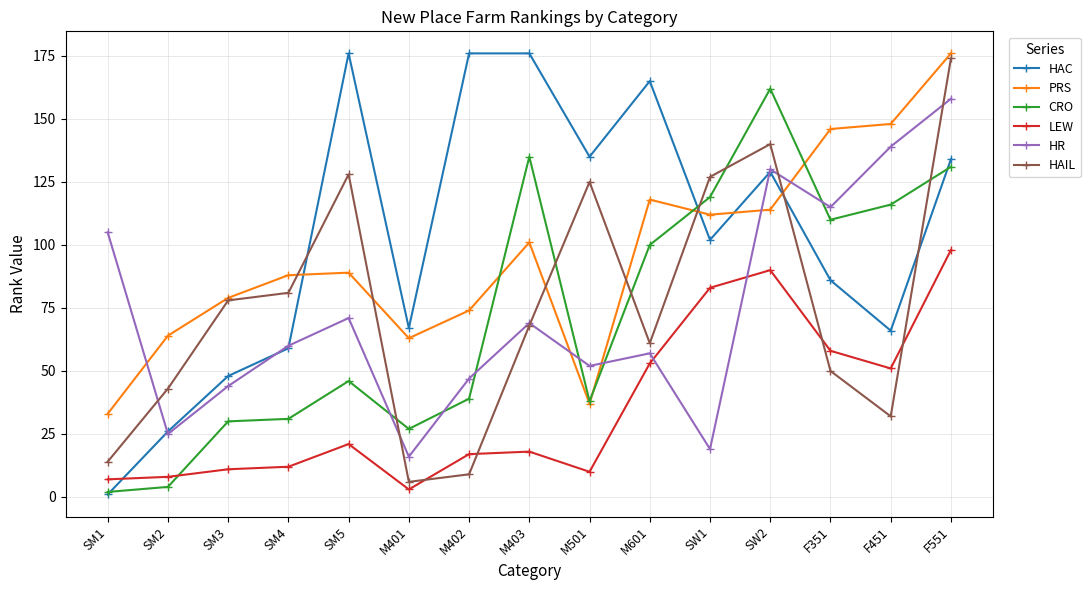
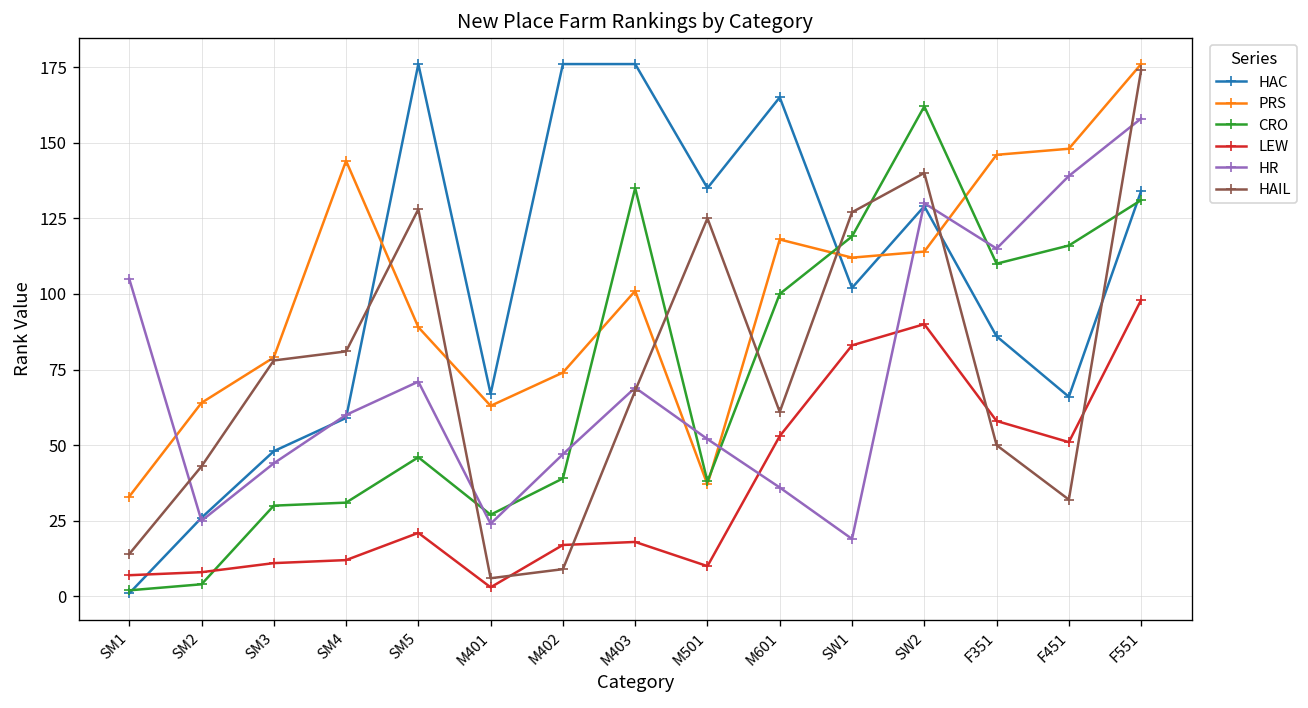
  {
    "HAC": {
      "SM1": 1,
      "SM3": 48,
      "SM5": 176,
      "M401": 67,
      "M402": 176,
      "M403": 176,
      "M501": 135,
      "M601": 165,
      "SW1": 102,
      "F351": 86,
      "F451": 66,
      "F551": 134
    },
    "PRS": {
      "SM1": 33,
      "SM2": 64,
-     "SM4": 88,
+     "SM4": 144,
      "SM5": 89,
      "M401": 63,
      "M402": 74,
      "M403": 101,
      "M601": 118,
      "SW1": 112,
      "SW2": 114,
      "F351": 146,
      "F451": 148,
      "F551": 176
    },
    "CRO": {
      "SM1": 2,
      "SM2": 4,
      "SM3": 30,
      "SM4": 31,
      "SM5": 46,
      "M401": 27,
      "M402": 39,
      "M403": 135,
      "M601": 100,
      "SW1": 119,
      "SW2": 162,
      "F351": 110,
      "F451": 116,
      "F551": 131
    },
    "LEW": {
      "SM1": 7,
      "SM2": 8,
      "SM3": 11,
      "SM4": 12,
      "SM5": 21,
      "M401": 3,
      "M402": 17,
      "M403": 18,
      "M501": 10,
      "M601": 53,
      "SW1": 83,
      "SW2": 90,
      "F351": 58,
      "F451": 51,
      "F551": 98
    },
    "HR": {
      "SM1": 105,
      "SM3": 44,
      "SM5": 71,
-     "M401": 16,
+     "M401": 24,
      "M402": 47,
      "M501": 52,
-     "M601": 57,
+     "M601": 36,
      "SW1": 19,
      "F351": 115,
      "F451": 139,
      "F551": 158
    },
    "HAIL": {
      "SM1": 14,
      "SM2": 43,
      "SM4": 81,
      "SM5": 128,
      "M401": 6,
      "M402": 9,
      "M501": 125,
      "M601": 61,
      "SW1": 127,
      "SW2": 140,
      "F351": 50,
      "F451": 32,
      "F551": 174
    }
  }
